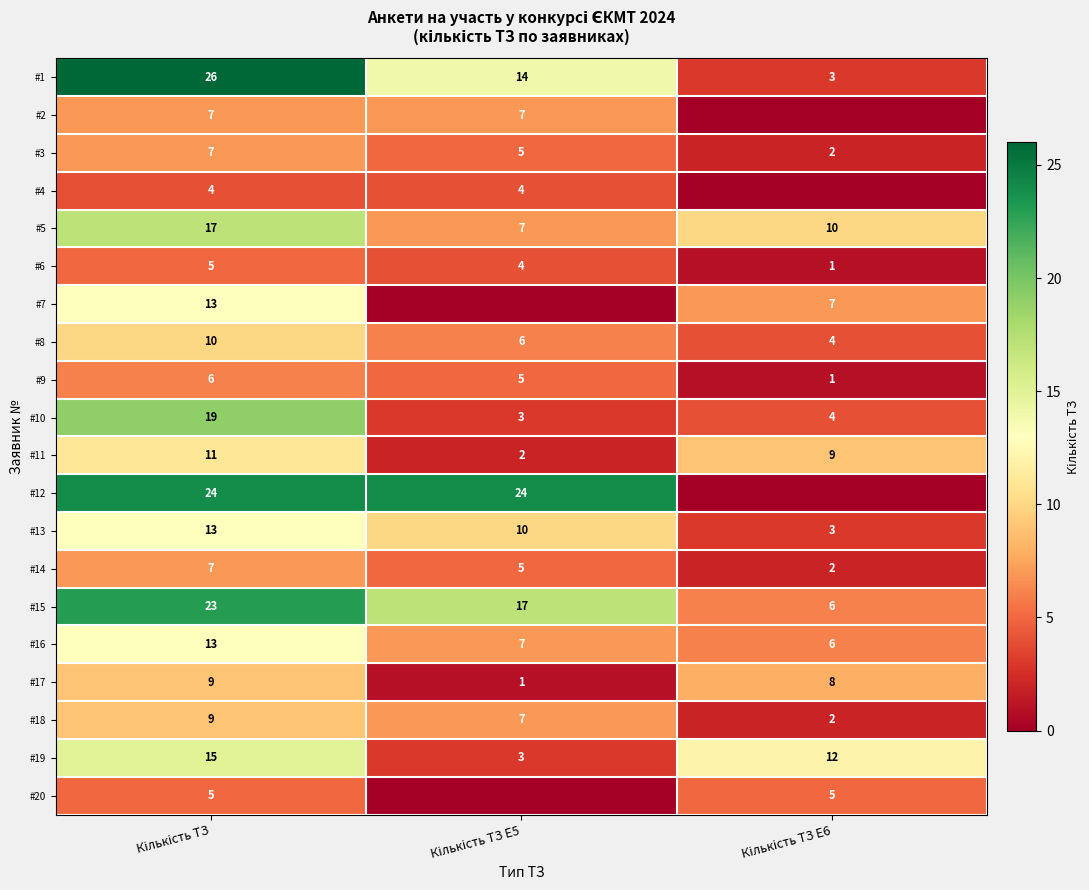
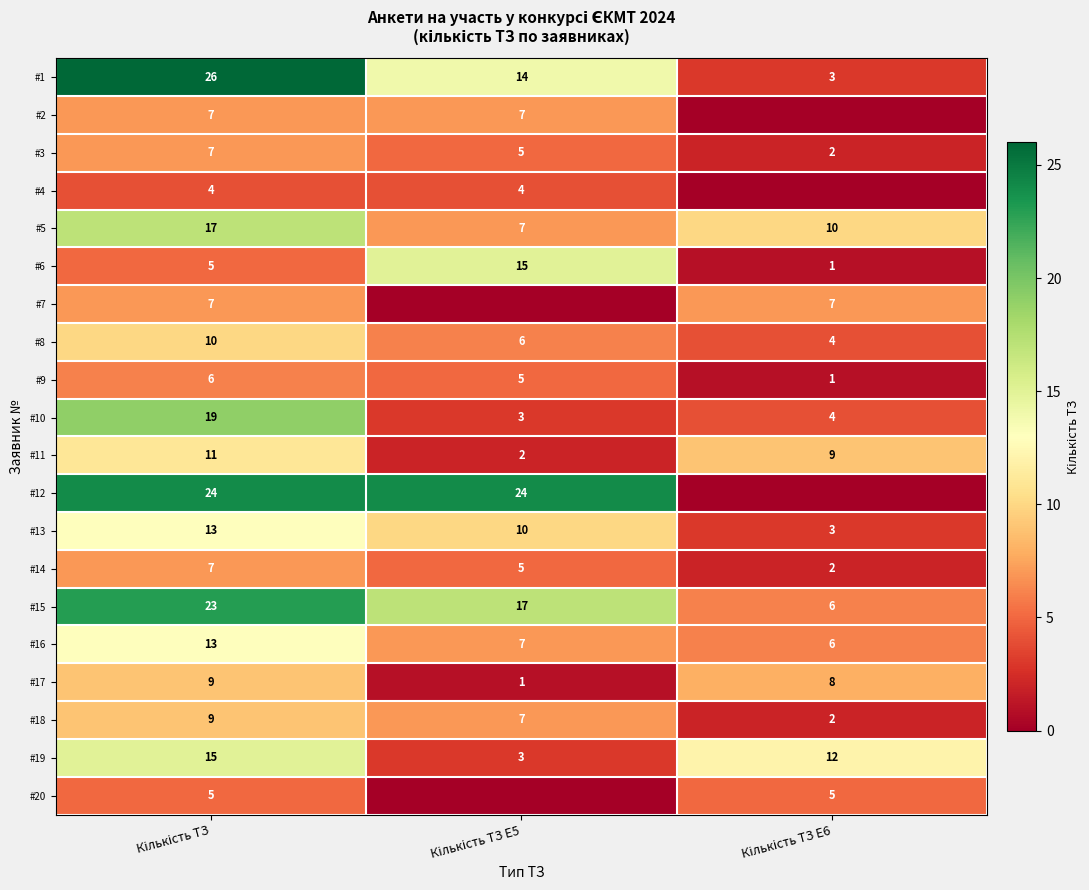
  {
    "#1": {
      "Кількість ТЗ": 26,
      "Кількість ТЗ E5": 14,
      "Кількість ТЗ E6": 3
    },
    "#2": {
      "Кількість ТЗ": 7,
      "Кількість ТЗ E5": 7
    },
    "#3": {
      "Кількість ТЗ": 7,
      "Кількість ТЗ E5": 5,
      "Кількість ТЗ E6": 2
    },
    "#4": {
      "Кількість ТЗ": 4,
      "Кількість ТЗ E5": 4
    },
    "#5": {
      "Кількість ТЗ": 17,
      "Кількість ТЗ E5": 7,
      "Кількість ТЗ E6": 10
    },
    "#6": {
      "Кількість ТЗ": 5,
-     "Кількість ТЗ E5": 4,
+     "Кількість ТЗ E5": 15,
      "Кількість ТЗ E6": 1
    },
    "#7": {
-     "Кількість ТЗ": 13,
+     "Кількість ТЗ": 7,
      "Кількість ТЗ E6": 7
    },
    "#8": {
      "Кількість ТЗ": 10,
      "Кількість ТЗ E5": 6,
      "Кількість ТЗ E6": 4
    },
    "#9": {
      "Кількість ТЗ": 6,
      "Кількість ТЗ E5": 5,
      "Кількість ТЗ E6": 1
    },
    "#10": {
      "Кількість ТЗ": 19,
      "Кількість ТЗ E5": 3,
      "Кількість ТЗ E6": 4
    },
    "#11": {
      "Кількість ТЗ": 11,
      "Кількість ТЗ E5": 2,
      "Кількість ТЗ E6": 9
    },
    "#12": {
      "Кількість ТЗ": 24,
      "Кількість ТЗ E5": 24
    },
    "#13": {
      "Кількість ТЗ": 13,
      "Кількість ТЗ E5": 10,
      "Кількість ТЗ E6": 3
    },
    "#14": {
      "Кількість ТЗ": 7,
      "Кількість ТЗ E5": 5,
      "Кількість ТЗ E6": 2
    },
    "#15": {
      "Кількість ТЗ": 23,
      "Кількість ТЗ E5": 17,
      "Кількість ТЗ E6": 6
    },
    "#16": {
      "Кількість ТЗ": 13,
      "Кількість ТЗ E5": 7,
      "Кількість ТЗ E6": 6
    },
    "#17": {
      "Кількість ТЗ": 9,
      "Кількість ТЗ E5": 1,
      "Кількість ТЗ E6": 8
    },
    "#18": {
      "Кількість ТЗ": 9,
      "Кількість ТЗ E5": 7,
      "Кількість ТЗ E6": 2
    },
    "#19": {
      "Кількість ТЗ": 15,
      "Кількість ТЗ E5": 3,
      "Кількість ТЗ E6": 12
    },
    "#20": {
      "Кількість ТЗ": 5,
      "Кількість ТЗ E6": 5
    }
  }
